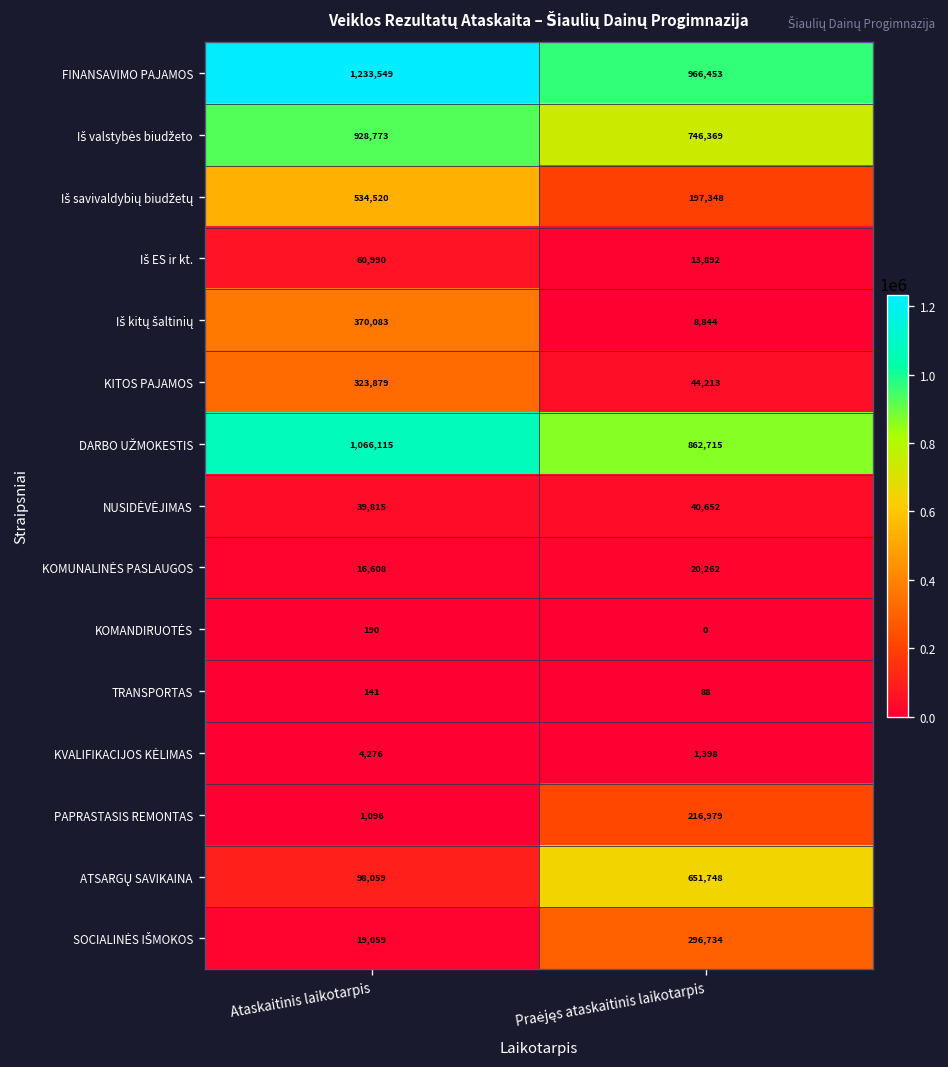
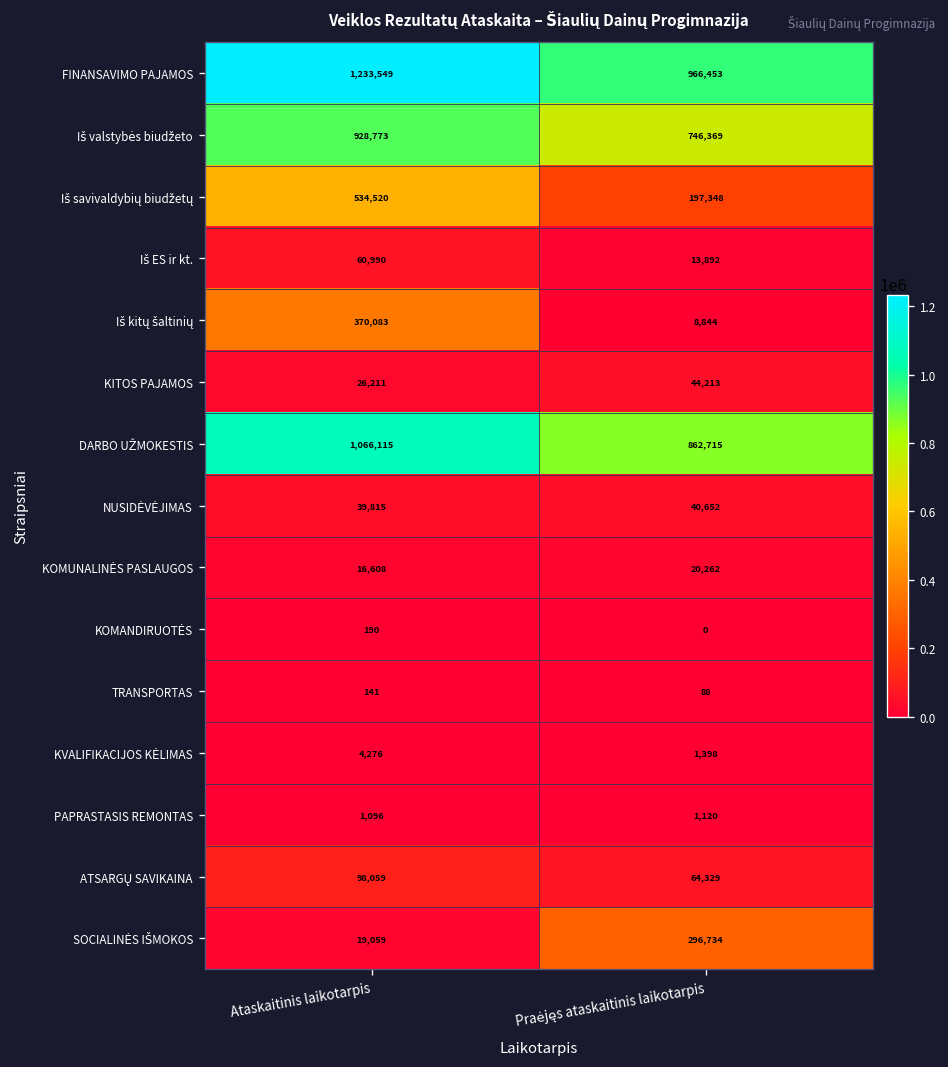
  {
    "FINANSAVIMO PAJAMOS": {
      "Ataskaitinis laikotarpis": "1,233,549",
      "Praėjęs ataskaitinis laikotarpis": "966,453"
    },
    "Iš valstybės biudžeto": {
      "Ataskaitinis laikotarpis": "928,773",
      "Praėjęs ataskaitinis laikotarpis": "746,369"
    },
    "Iš savivaldybių biudžetų": {
      "Ataskaitinis laikotarpis": "534,520",
      "Praėjęs ataskaitinis laikotarpis": "197,348"
    },
    "Iš ES ir kt.": {
      "Ataskaitinis laikotarpis": "60,990",
      "Praėjęs ataskaitinis laikotarpis": "13,892"
    },
    "Iš kitų šaltinių": {
      "Ataskaitinis laikotarpis": "370,083",
      "Praėjęs ataskaitinis laikotarpis": "8,844"
    },
    "KITOS PAJAMOS": {
-     "Ataskaitinis laikotarpis": "323,879",
+     "Ataskaitinis laikotarpis": "26,211",
      "Praėjęs ataskaitinis laikotarpis": "44,213"
    },
    "DARBO UŽMOKESTIS": {
      "Ataskaitinis laikotarpis": "1,066,115",
      "Praėjęs ataskaitinis laikotarpis": "862,715"
    },
    "NUSIDĖVĖJIMAS": {
      "Ataskaitinis laikotarpis": "39,815",
      "Praėjęs ataskaitinis laikotarpis": "40,652"
    },
    "KOMUNALINĖS PASLAUGOS": {
      "Ataskaitinis laikotarpis": "16,608",
      "Praėjęs ataskaitinis laikotarpis": "20,262"
    },
    "KOMANDIRUOTĖS": {
      "Ataskaitinis laikotarpis": "190",
      "Praėjęs ataskaitinis laikotarpis": "0"
    },
    "TRANSPORTAS": {
      "Ataskaitinis laikotarpis": "141",
      "Praėjęs ataskaitinis laikotarpis": "88"
    },
    "KVALIFIKACIJOS KĖLIMAS": {
      "Ataskaitinis laikotarpis": "4,276",
      "Praėjęs ataskaitinis laikotarpis": "1,398"
    },
    "PAPRASTASIS REMONTAS": {
      "Ataskaitinis laikotarpis": "1,096",
-     "Praėjęs ataskaitinis laikotarpis": "216,979"
+     "Praėjęs ataskaitinis laikotarpis": "1,120"
    },
    "ATSARGŲ SAVIKAINA": {
      "Ataskaitinis laikotarpis": "98,059",
-     "Praėjęs ataskaitinis laikotarpis": "651,748"
+     "Praėjęs ataskaitinis laikotarpis": "64,329"
    },
    "SOCIALINĖS IŠMOKOS": {
      "Ataskaitinis laikotarpis": "19,059",
      "Praėjęs ataskaitinis laikotarpis": "296,734"
    }
  }
